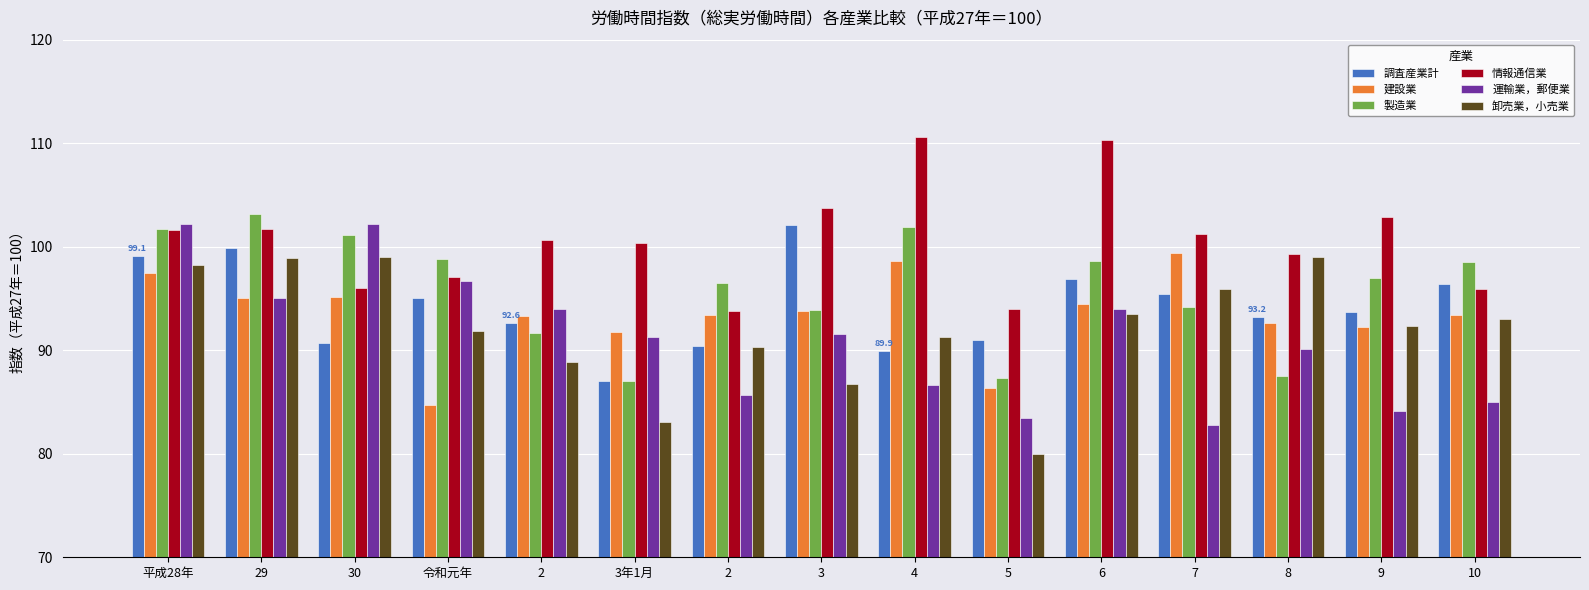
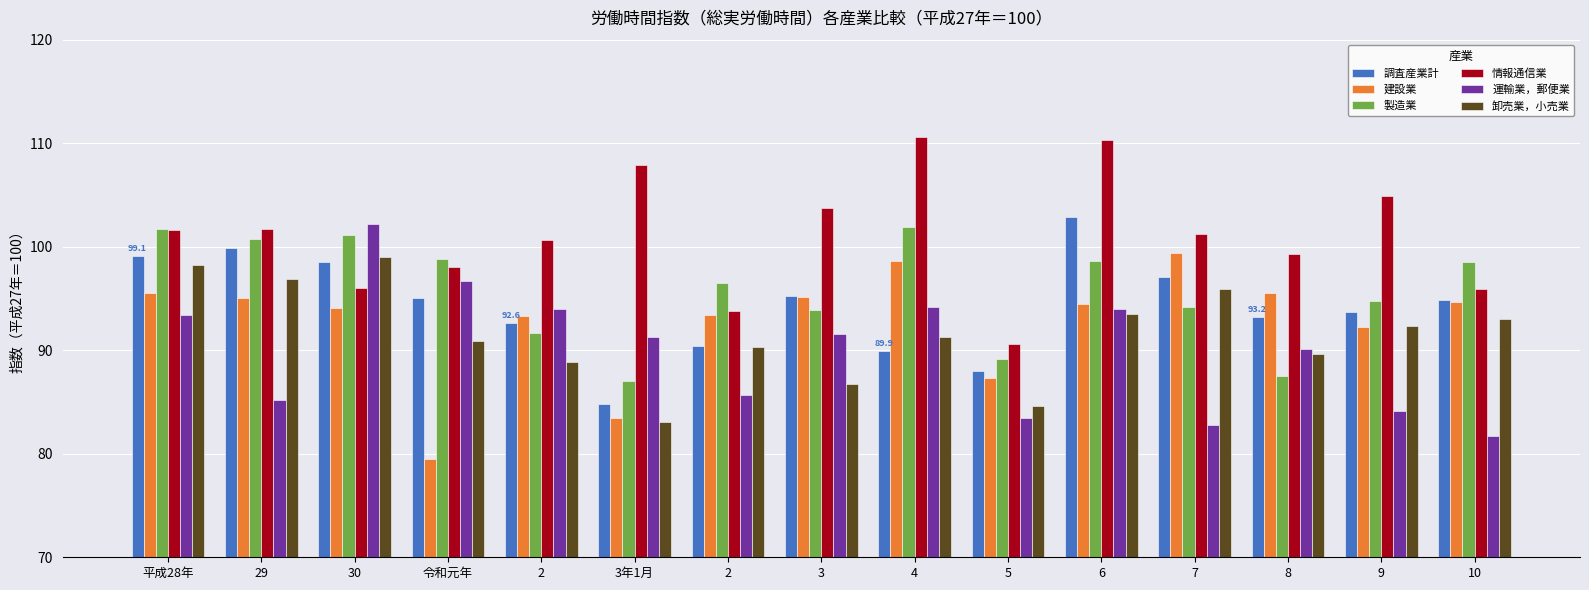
  {
    "調査産業計": {
      "29": 99.9,
-     "30": 90.7,
+     "30": 98.5,
      "令和元年": 95.0,
-     "3年1月": 87.0,
-     "3": 102.1,
-     "5": 91,
-     "6": 96.9,
-     "7": 95.4,
+     "3年1月": 84.8,
+     "3": 95.2,
+     "5": 88,
+     "6": 102.9,
+     "7": 97.1,
      "9": 93.7,
-     "10": 96.4
+     "10": 94.9
    },
    "建設業": {
-     "平成28年": 97.5,
+     "平成28年": 95.5,
      "29": 95.0,
-     "30": 95.1,
-     "令和元年": 84.7,
-     "3年1月": 91.8,
-     "3": 93.8,
+     "30": 94.1,
+     "令和元年": 79.5,
+     "3年1月": 83.5,
+     "3": 95.1,
      "4": 98.6,
-     "5": 86.4,
+     "5": 87.3,
      "6": 94.5,
      "7": 99.4,
-     "8": 92.6,
+     "8": 95.5,
      "9": 92.2,
-     "10": 93.4
+     "10": 94.7
    },
    "製造業": {
      "平成28年": 101.7,
-     "29": 103.2,
+     "29": 100.7,
      "30": 101.1,
      "令和元年": 98.8,
      "3年1月": 87.0,
      "3": 93.9,
      "4": 101.9,
-     "5": 87.3,
+     "5": 89.2,
      "6": 98.6,
      "7": 94.2,
      "8": 87.5,
-     "9": 97.0,
+     "9": 94.8,
      "10": 98.5
    },
    "情報通信業": {
      "平成28年": 101.6,
      "29": 101.7,
      "30": 96.0,
-     "令和元年": 97.1,
-     "3年1月": 100.4,
+     "令和元年": 98.0,
+     "3年1月": 107.9,
      "3": 103.7,
      "4": 110.6,
-     "5": 94.0,
+     "5": 90.6,
      "6": 110.3,
      "7": 101.2,
      "8": 99.3,
-     "9": 102.9,
+     "9": 104.9,
      "10": 95.9
    },
    "運輸業，郵便業": {
-     "平成28年": 102.2,
-     "29": 95.0,
+     "平成28年": 93.4,
+     "29": 85.2,
      "30": 102.2,
      "令和元年": 96.7,
      "3年1月": 91.3,
      "3": 91.6,
-     "4": 86.6,
+     "4": 94.2,
      "5": 83.5,
      "6": 94.0,
      "7": 82.8,
      "8": 90.1,
      "9": 84.1,
-     "10": 85.0
+     "10": 81.7
    },
    "卸売業，小売業": {
      "平成28年": 98.2,
-     "29": 98.9,
+     "29": 96.9,
      "30": 99.0,
-     "令和元年": 91.9,
+     "令和元年": 90.9,
      "3年1月": 83.1,
      "3": 86.7,
      "4": 91.3,
-     "5": 80.0,
+     "5": 84.6,
      "6": 93.5,
      "7": 95.9,
-     "8": 99.0,
+     "8": 89.6,
      "9": 92.3,
      "10": 93.0
    }
  }
